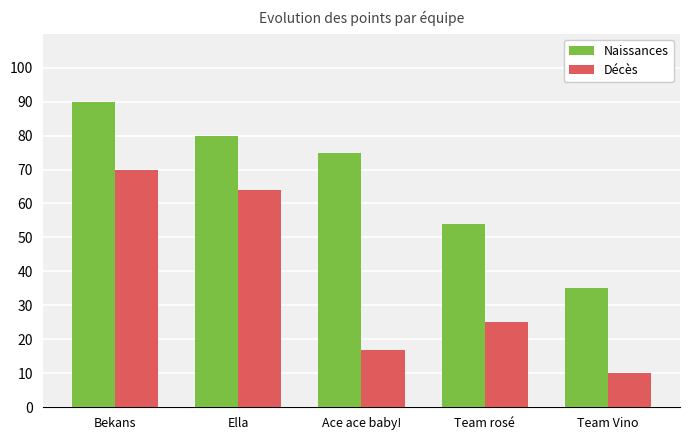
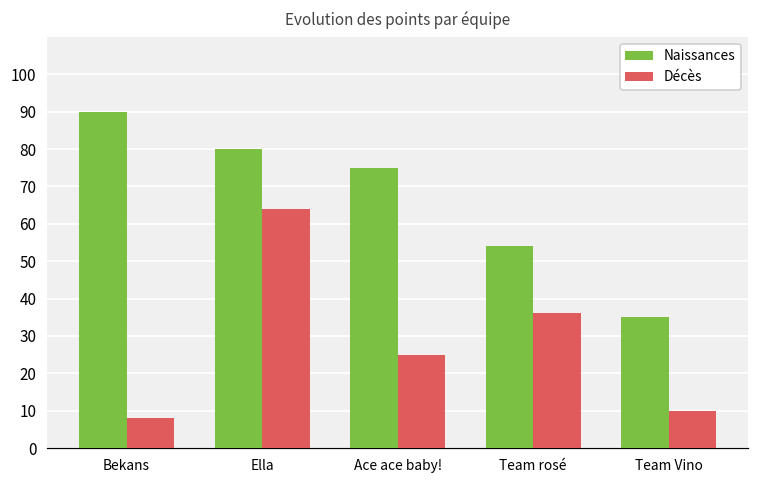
  {
    "Naissances": {
      "Bekans": 90,
      "Ella": 80,
      "Ace ace baby!": 75,
      "Team rosé": 54,
      "Team Vino": 35
    },
    "Décès": {
-     "Bekans": 70,
+     "Bekans": 8,
      "Ella": 64,
-     "Ace ace baby!": 17,
-     "Team rosé": 25,
+     "Ace ace baby!": 25,
+     "Team rosé": 36,
      "Team Vino": 10
    }
  }
